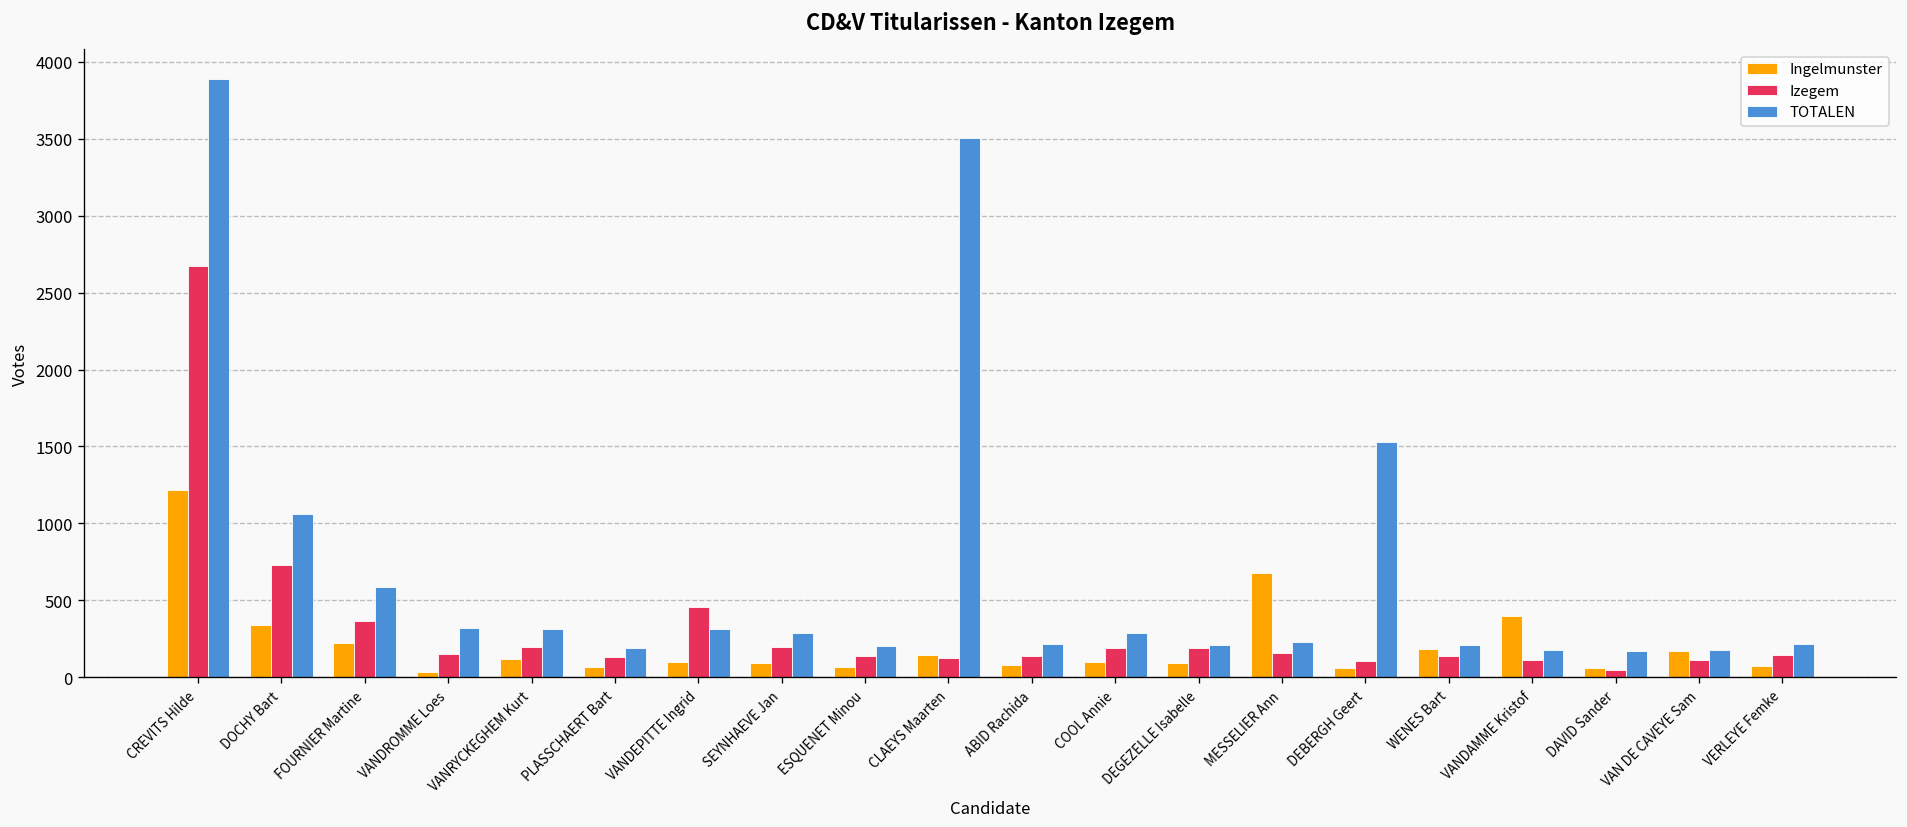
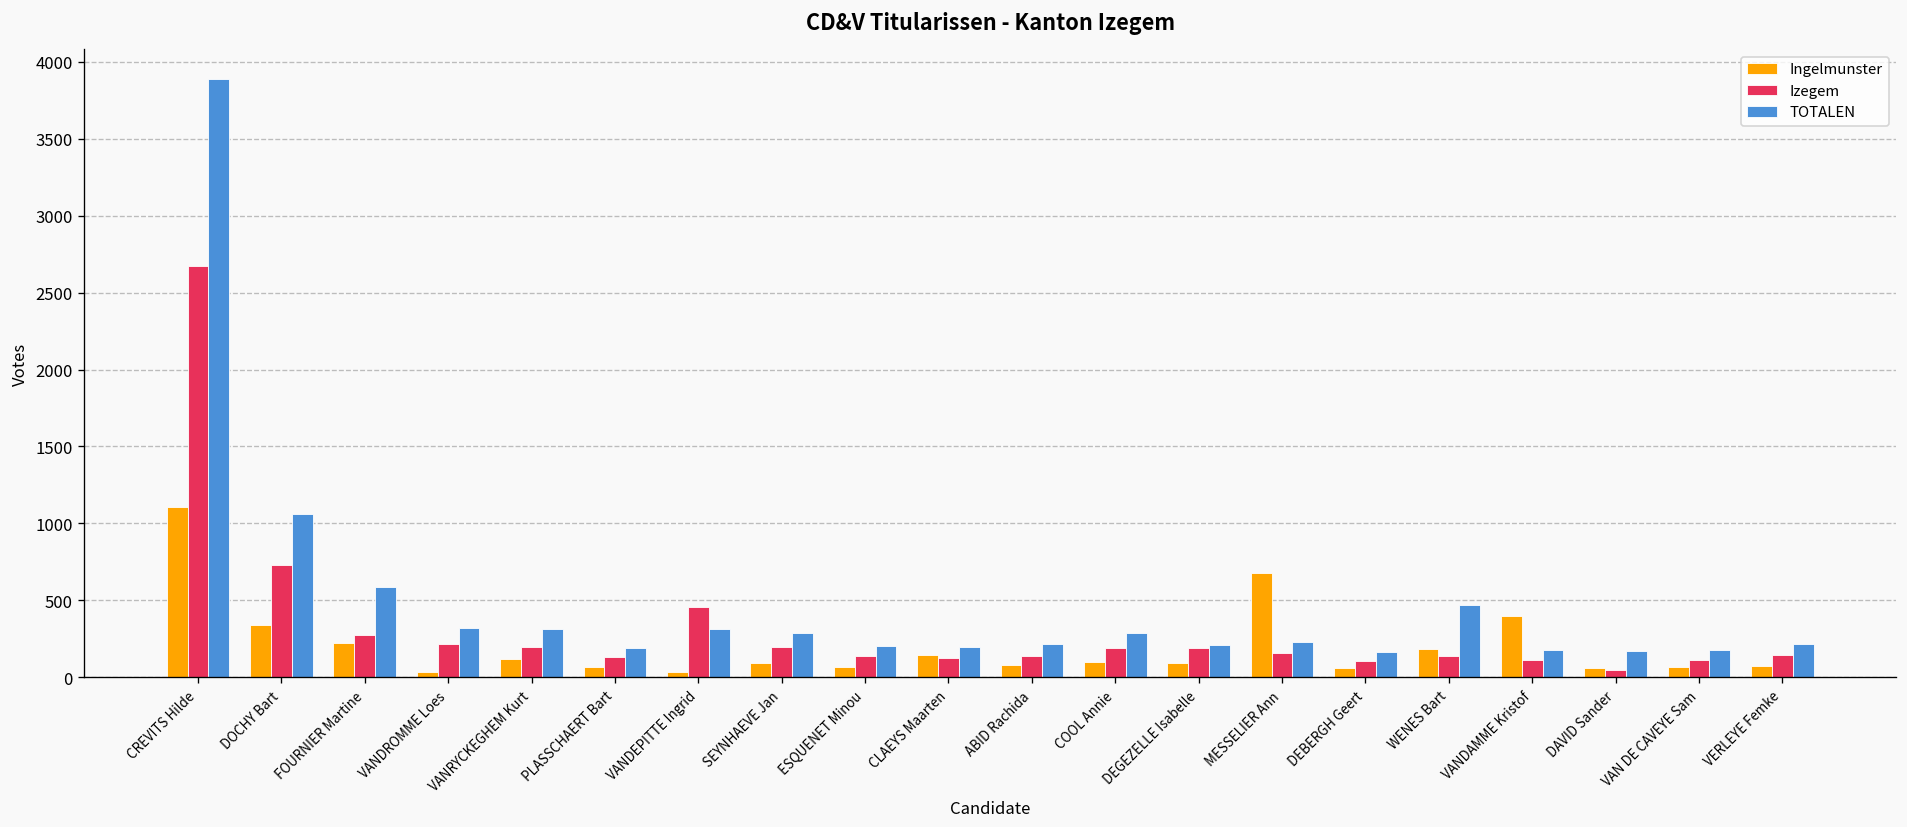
  {
    "Ingelmunster": {
-     "CREVITS Hilde": 1210,
+     "CREVITS Hilde": 1100,
      "DOCHY Bart": 340,
      "FOURNIER Martine": 220,
      "VANDROMME Loes": 40,
      "VANRYCKEGHEM Kurt": 120,
      "PLASSCHAERT Bart": 60,
-     "VANDEPITTE Ingrid": 100,
+     "VANDEPITTE Ingrid": 30,
      "SEYNHAEVE Jan": 90,
      "ESQUENET Minou": 70,
      "CLAEYS Maarten": 140,
      "ABID Rachida": 80,
      "COOL Annie": 100,
      "DEGEZELLE Isabelle": 90,
      "MESSELIER Ann": 680,
      "DEBERGH Geert": 60,
      "WENES Bart": 190,
      "VANDAMME Kristof": 400,
      "DAVID Sander": 60,
-     "VAN DE CAVEYE Sam": 170,
+     "VAN DE CAVEYE Sam": 70,
      "VERLEYE Femke": 70
    },
    "Izegem": {
      "CREVITS Hilde": 2680,
      "DOCHY Bart": 730,
-     "FOURNIER Martine": 370,
-     "VANDROMME Loes": 150,
+     "FOURNIER Martine": 270,
+     "VANDROMME Loes": 210,
      "VANRYCKEGHEM Kurt": 200,
      "PLASSCHAERT Bart": 130,
      "VANDEPITTE Ingrid": 460,
      "SEYNHAEVE Jan": 190,
      "ESQUENET Minou": 130,
      "CLAEYS Maarten": 120,
      "ABID Rachida": 140,
      "COOL Annie": 190,
      "DEGEZELLE Isabelle": 190,
      "MESSELIER Ann": 150,
      "DEBERGH Geert": 110,
      "WENES Bart": 130,
      "VANDAMME Kristof": 110,
      "DAVID Sander": 50,
      "VAN DE CAVEYE Sam": 110,
      "VERLEYE Femke": 150
    },
    "TOTALEN": {
      "CREVITS Hilde": 3890,
      "DOCHY Bart": 1060,
      "FOURNIER Martine": 590,
      "VANDROMME Loes": 320,
      "VANRYCKEGHEM Kurt": 310,
      "PLASSCHAERT Bart": 190,
      "VANDEPITTE Ingrid": 310,
      "SEYNHAEVE Jan": 290,
      "ESQUENET Minou": 200,
-     "CLAEYS Maarten": 3510,
+     "CLAEYS Maarten": 190,
      "ABID Rachida": 220,
      "COOL Annie": 290,
      "DEGEZELLE Isabelle": 210,
      "MESSELIER Ann": 230,
-     "DEBERGH Geert": 1530,
-     "WENES Bart": 210,
+     "DEBERGH Geert": 170,
+     "WENES Bart": 470,
      "VANDAMME Kristof": 170,
      "DAVID Sander": 170,
      "VAN DE CAVEYE Sam": 180,
      "VERLEYE Femke": 220
    }
  }
